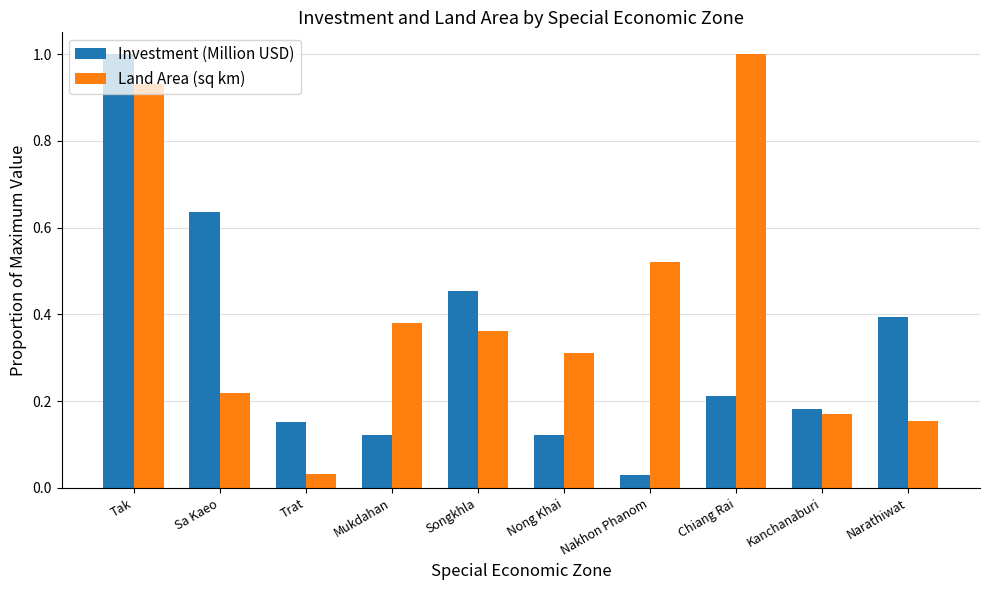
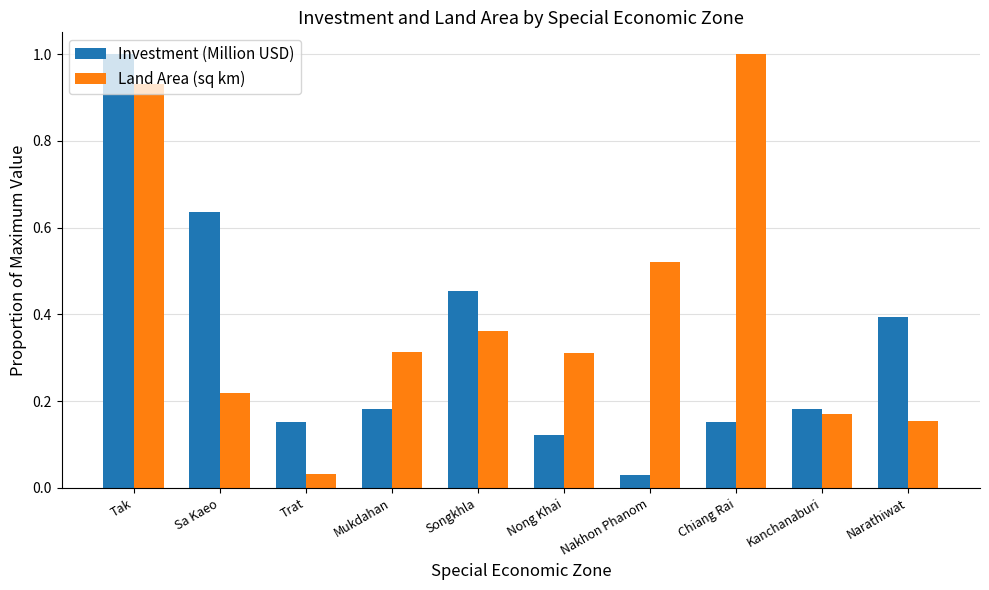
  {
    "Investment (Million USD)": {
      "Sa Kaeo": 0.64,
      "Trat": 0.15,
-     "Mukdahan": 0.12,
+     "Mukdahan": 0.18,
      "Songkhla": 0.45,
      "Nong Khai": 0.12,
      "Nakhon Phanom": 0.03,
-     "Chiang Rai": 0.21,
+     "Chiang Rai": 0.15,
      "Kanchanaburi": 0.18,
      "Narathiwat": 0.39
    },
    "Land Area (sq km)": {
      "Sa Kaeo": 0.22,
      "Trat": 0.03,
-     "Mukdahan": 0.38,
+     "Mukdahan": 0.31,
      "Songkhla": 0.36,
      "Nong Khai": 0.31,
      "Nakhon Phanom": 0.52,
      "Chiang Rai": 1.00,
      "Kanchanaburi": 0.17,
      "Narathiwat": 0.15
    }
  }
